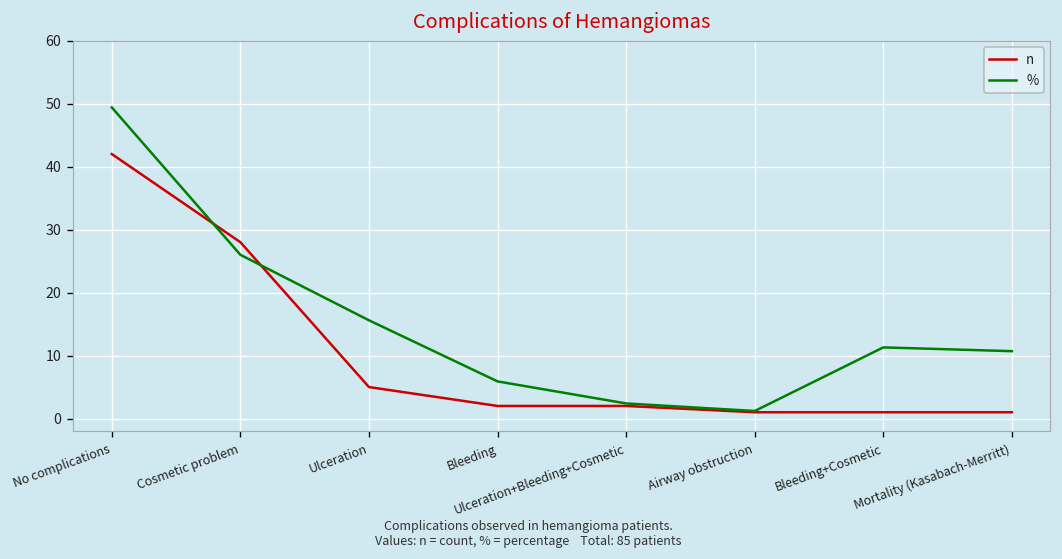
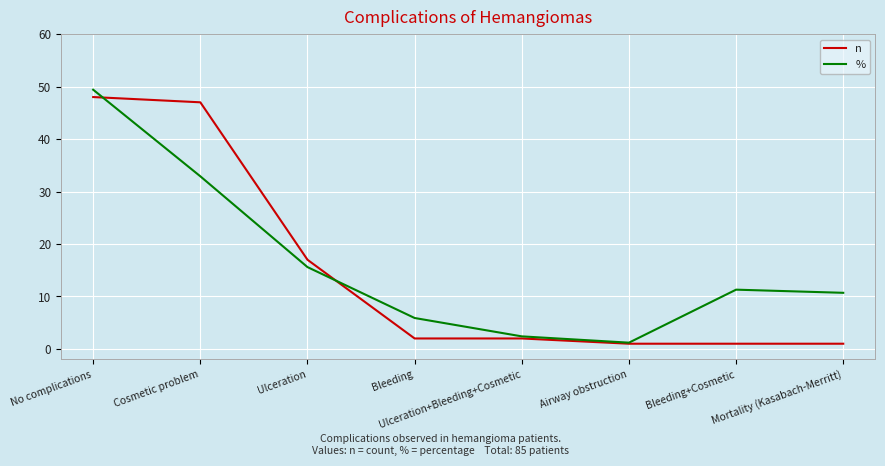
  {
    "n": {
-     "No complications": 42,
-     "Cosmetic problem": 28,
-     "Ulceration": 5,
+     "No complications": 48,
+     "Cosmetic problem": 47,
+     "Ulceration": 17,
      "Bleeding": 2,
      "Bleeding+Cosmetic": 1,
      "Mortality (Kasabach-Merritt)": 1
    },
    "%": {
      "No complications": 49,
-     "Cosmetic problem": 26,
+     "Cosmetic problem": 33,
      "Ulceration": 16,
      "Bleeding": 6,
      "Bleeding+Cosmetic": 11,
      "Mortality (Kasabach-Merritt)": 11
    }
  }
